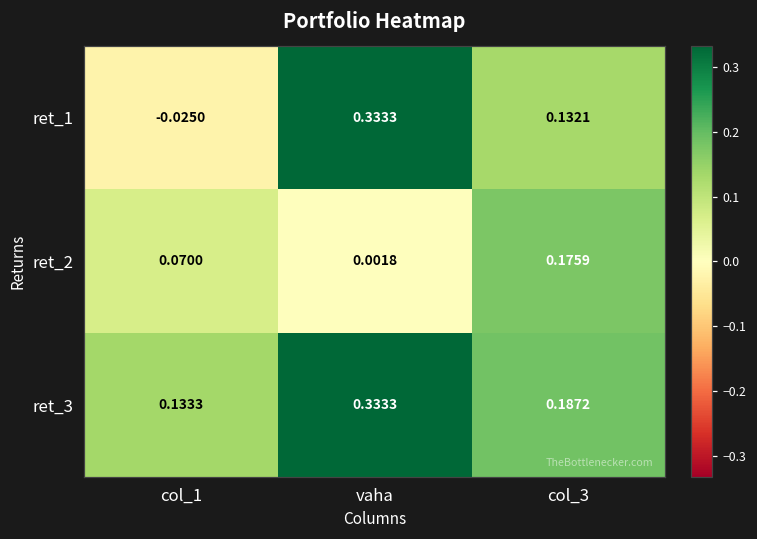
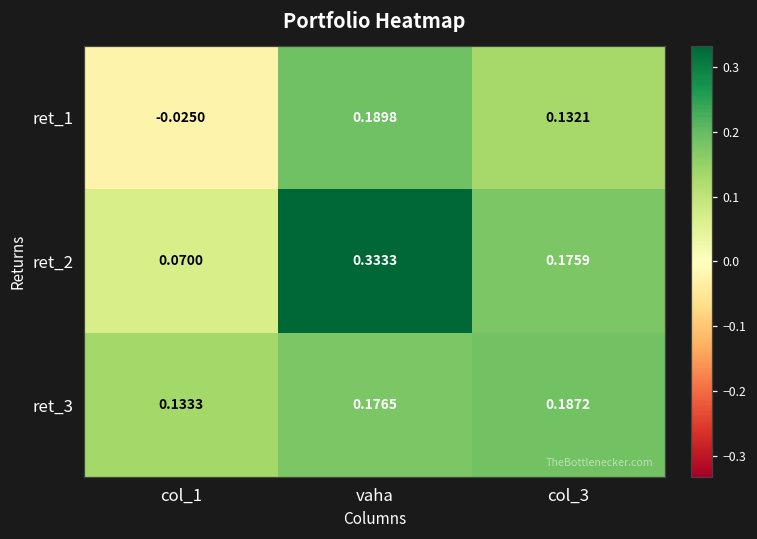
  {
    "ret_1": {
      "col_1": -0.0250,
-     "vaha": 0.3333,
+     "vaha": 0.1898,
      "col_3": 0.1321
    },
    "ret_2": {
      "col_1": 0.0700,
-     "vaha": 0.0018,
+     "vaha": 0.3333,
      "col_3": 0.1759
    },
    "ret_3": {
      "col_1": 0.1333,
-     "vaha": 0.3333
+     "vaha": 0.1765
    }
  }
